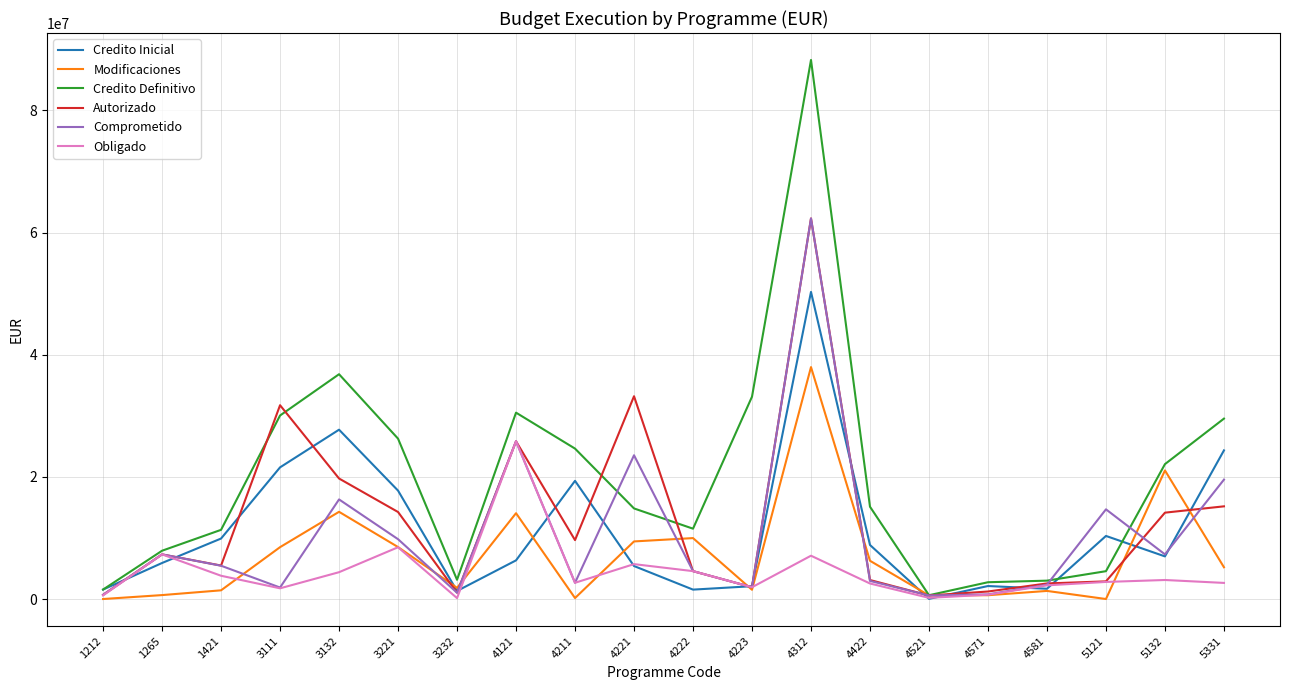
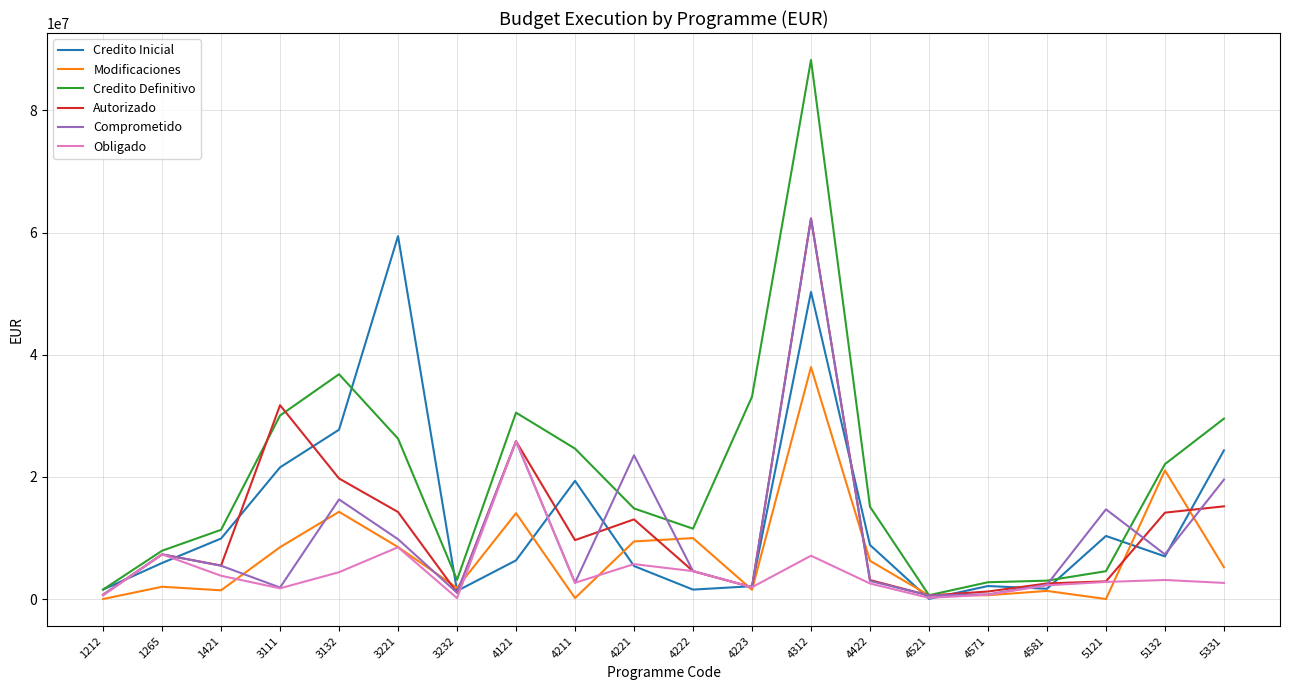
  {
    "Credito Inicial": {
      "1265": 6000000,
      "1421": 10000000,
      "3111": 22000000,
      "3132": 28000000,
-     "3221": 18000000,
+     "3221": 59000000,
      "4121": 6000000,
      "4211": 19000000,
      "4222": 2000000,
      "4312": 50000000,
      "4422": 9000000,
      "4571": 2000000,
      "5121": 10000000,
      "5331": 24000000
    },
    "Modificaciones": {
      "1212": 0,
-     "1265": 1000000,
+     "1265": 2000000,
      "1421": 1000000,
      "3111": 8000000,
      "3132": 14000000,
      "3232": 2000000,
      "4121": 14000000,
      "4211": 0,
      "4221": 9000000,
      "4222": 10000000,
      "4223": 2000000,
      "4312": 38000000,
      "4422": 6000000,
      "5121": 0,
      "5132": 21000000,
      "5331": 5000000
    },
    "Credito Definitivo": {
      "1265": 8000000,
      "1421": 11000000,
      "3111": 30000000,
      "3132": 37000000,
      "3221": 26000000,
      "3232": 3000000,
      "4121": 31000000,
      "4211": 25000000,
      "4221": 15000000,
      "4222": 12000000,
      "4223": 33000000,
      "4312": 88000000,
      "4422": 15000000,
      "4571": 3000000,
      "4581": 3000000,
      "5121": 5000000,
      "5132": 22000000,
      "5331": 30000000
    },
    "Autorizado": {
      "3111": 32000000,
      "3132": 20000000,
      "3221": 14000000,
      "4211": 10000000,
-     "4221": 33000000,
+     "4221": 13000000,
      "4571": 1000000,
      "5132": 14000000,
      "5331": 15000000
    },
    "Comprometido": {
      "3132": 16000000,
      "3221": 10000000,
      "4221": 24000000,
      "5121": 15000000,
      "5331": 20000000
    },
    "Obligado": {
      "1421": 4000000,
      "3132": 4000000,
      "3232": 0,
      "4312": 7000000,
      "4422": 3000000,
      "5132": 3000000,
      "5331": 3000000
    }
  }
